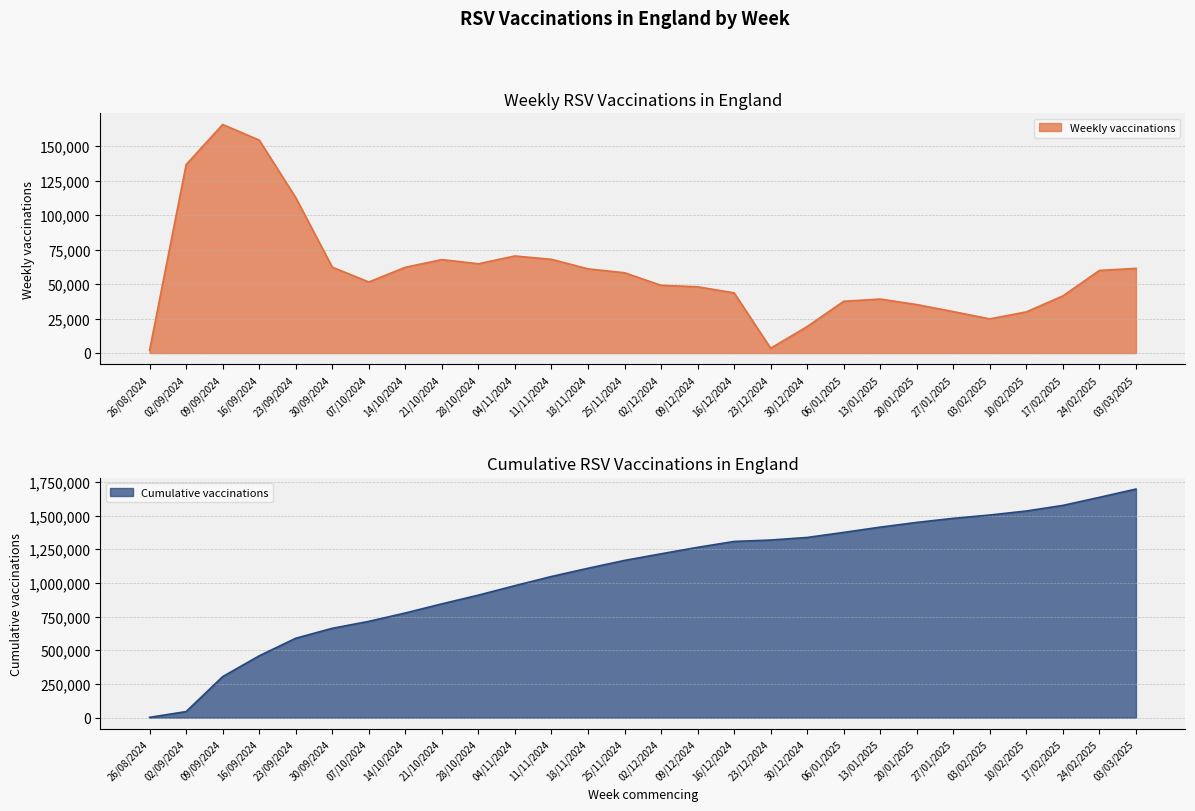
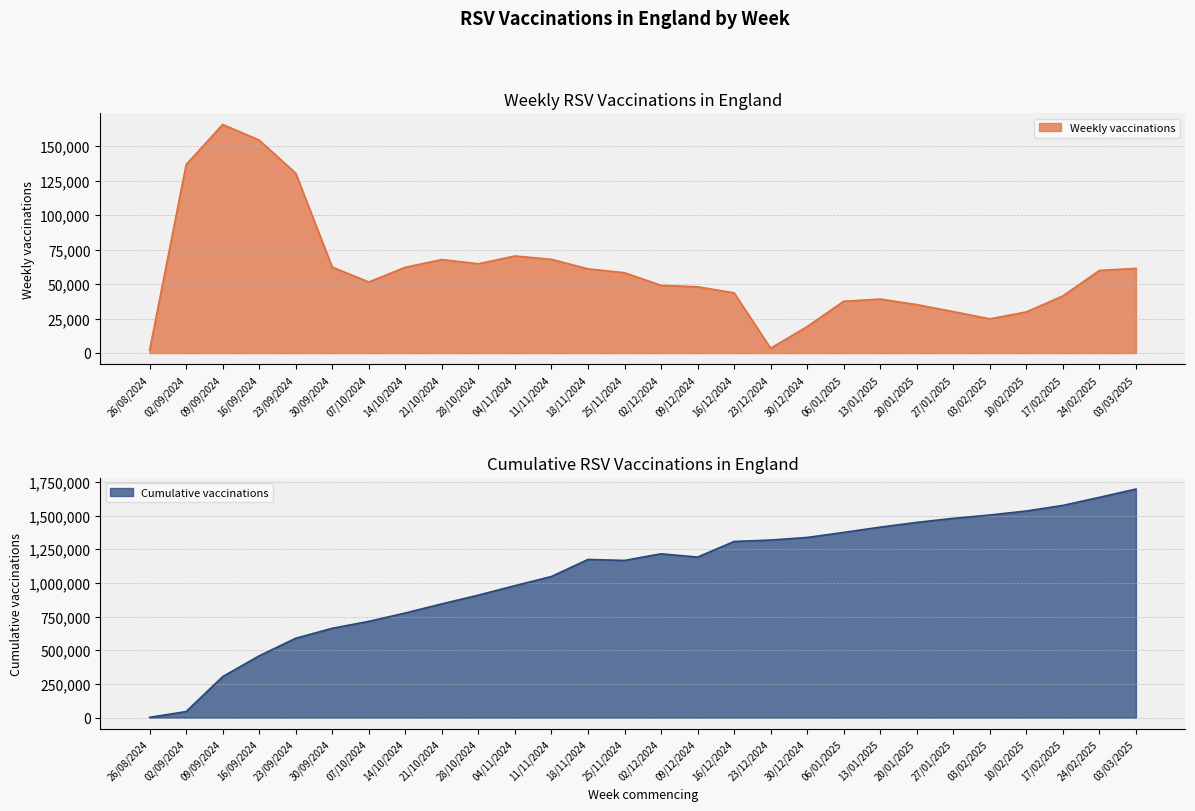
  {
    "Weekly RSV Vaccinations in England": {
      "26/08/2024": "2,000",
      "02/09/2024": "137,000",
      "09/09/2024": "166,000",
      "16/09/2024": "154,000",
-     "23/09/2024": "113,000",
+     "23/09/2024": "130,000",
      "30/09/2024": "62,000",
      "07/10/2024": "52,000",
      "14/10/2024": "62,000",
      "21/10/2024": "68,000",
      "28/10/2024": "65,000",
      "04/11/2024": "70,000",
      "11/11/2024": "68,000",
      "18/11/2024": "61,000",
      "25/11/2024": "58,000",
      "02/12/2024": "49,000",
      "09/12/2024": "48,000",
      "16/12/2024": "44,000",
      "23/12/2024": "4,000",
      "30/12/2024": "19,000",
      "06/01/2025": "38,000",
      "13/01/2025": "39,000",
      "20/01/2025": "35,000",
      "27/01/2025": "30,000",
      "03/02/2025": "25,000",
      "10/02/2025": "30,000",
      "17/02/2025": "41,000",
      "24/02/2025": "60,000",
      "03/03/2025": "61,000"
    },
    "Cumulative RSV Vaccinations in England": {
      "26/08/2024": "0",
      "02/09/2024": "50,000",
      "09/09/2024": "300,000",
      "16/09/2024": "460,000",
      "23/09/2024": "590,000",
      "30/09/2024": "660,000",
      "07/10/2024": "710,000",
      "14/10/2024": "780,000",
      "21/10/2024": "840,000",
      "28/10/2024": "910,000",
      "04/11/2024": "980,000",
      "11/11/2024": "1,050,000",
-     "18/11/2024": "1,110,000",
+     "18/11/2024": "1,170,000",
      "25/11/2024": "1,170,000",
      "02/12/2024": "1,220,000",
-     "09/12/2024": "1,260,000",
+     "09/12/2024": "1,190,000",
      "16/12/2024": "1,310,000",
      "23/12/2024": "1,320,000",
      "30/12/2024": "1,340,000",
      "06/01/2025": "1,380,000",
      "13/01/2025": "1,410,000",
      "20/01/2025": "1,450,000",
      "27/01/2025": "1,480,000",
      "03/02/2025": "1,500,000",
      "10/02/2025": "1,530,000",
      "17/02/2025": "1,580,000",
      "24/02/2025": "1,640,000",
      "03/03/2025": "1,700,000"
    }
  }
